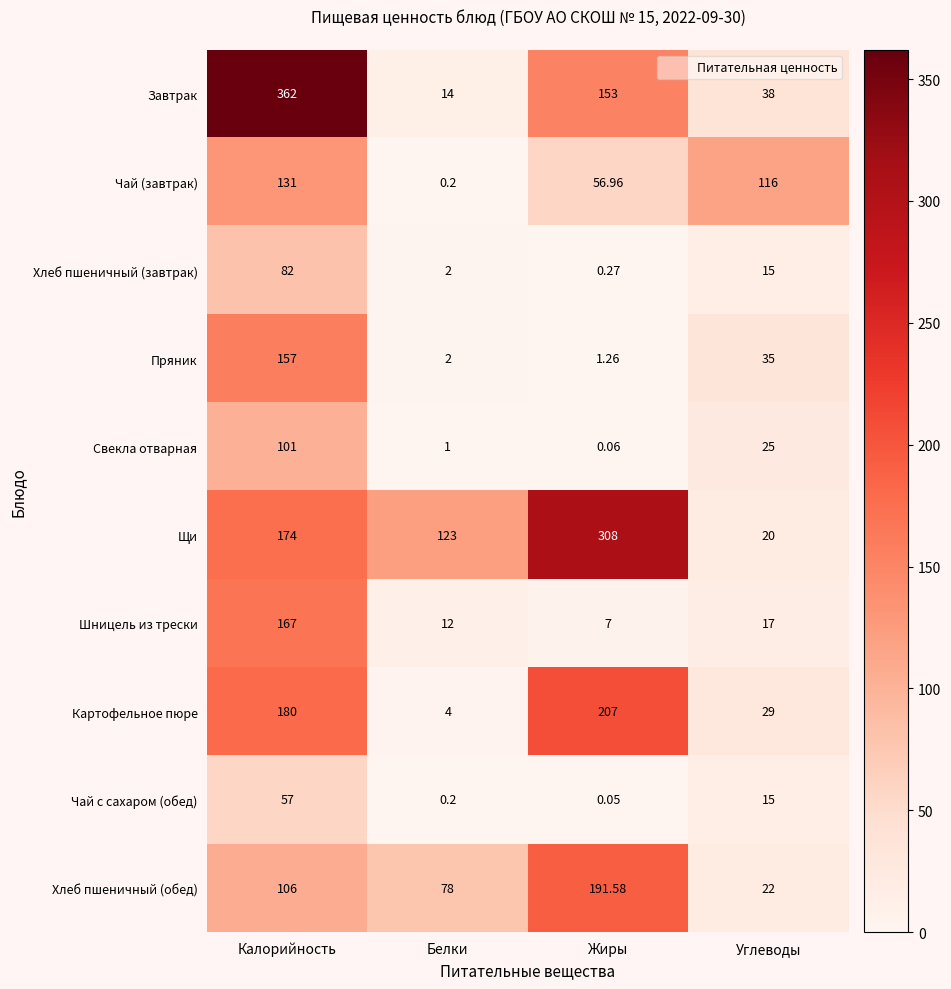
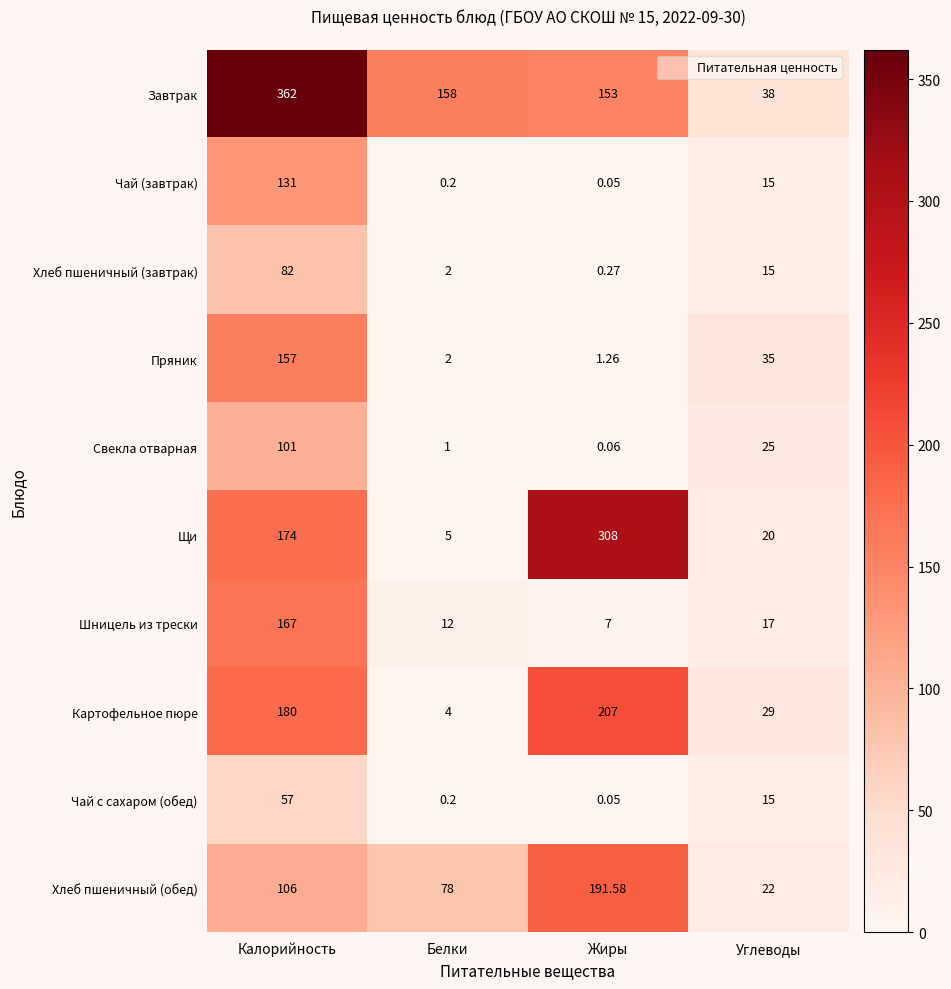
  {
    "Завтрак": {
      "Калорийность": 362,
-     "Белки": 14,
+     "Белки": 158,
      "Жиры": 153,
      "Углеводы": 38
    },
    "Чай (завтрак)": {
      "Калорийность": 131,
      "Белки": 0.2,
-     "Жиры": 56.96,
-     "Углеводы": 116
+     "Жиры": 0.05,
+     "Углеводы": 15
    },
    "Хлеб пшеничный (завтрак)": {
      "Калорийность": 82,
      "Белки": 2,
      "Жиры": 0.27,
      "Углеводы": 15
    },
    "Пряник": {
      "Калорийность": 157,
      "Белки": 2,
      "Жиры": 1.26,
      "Углеводы": 35
    },
    "Свекла отварная": {
      "Калорийность": 101,
      "Белки": 1,
      "Жиры": 0.06,
      "Углеводы": 25
    },
    "Щи": {
      "Калорийность": 174,
-     "Белки": 123,
+     "Белки": 5,
      "Жиры": 308,
      "Углеводы": 20
    },
    "Шницель из трески": {
      "Калорийность": 167,
      "Белки": 12,
      "Жиры": 7,
      "Углеводы": 17
    },
    "Картофельное пюре": {
      "Калорийность": 180,
      "Белки": 4,
      "Жиры": 207,
      "Углеводы": 29
    },
    "Чай с сахаром (обед)": {
      "Калорийность": 57,
      "Белки": 0.2,
      "Жиры": 0.05,
      "Углеводы": 15
    },
    "Хлеб пшеничный (обед)": {
      "Калорийность": 106,
      "Белки": 78,
      "Жиры": 191.58,
      "Углеводы": 22
    }
  }
